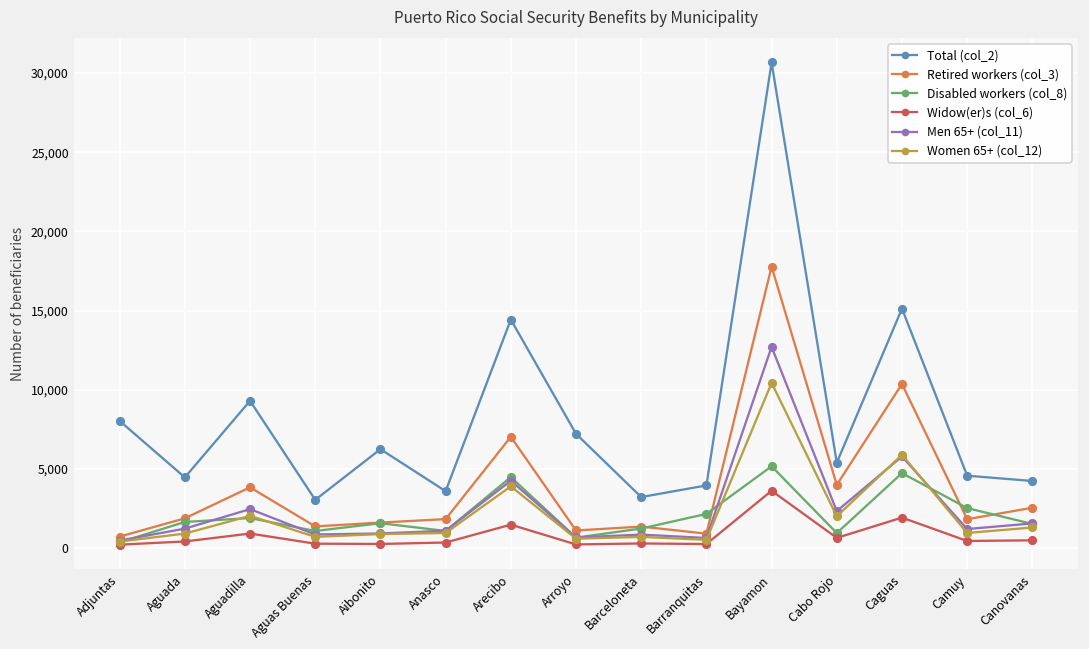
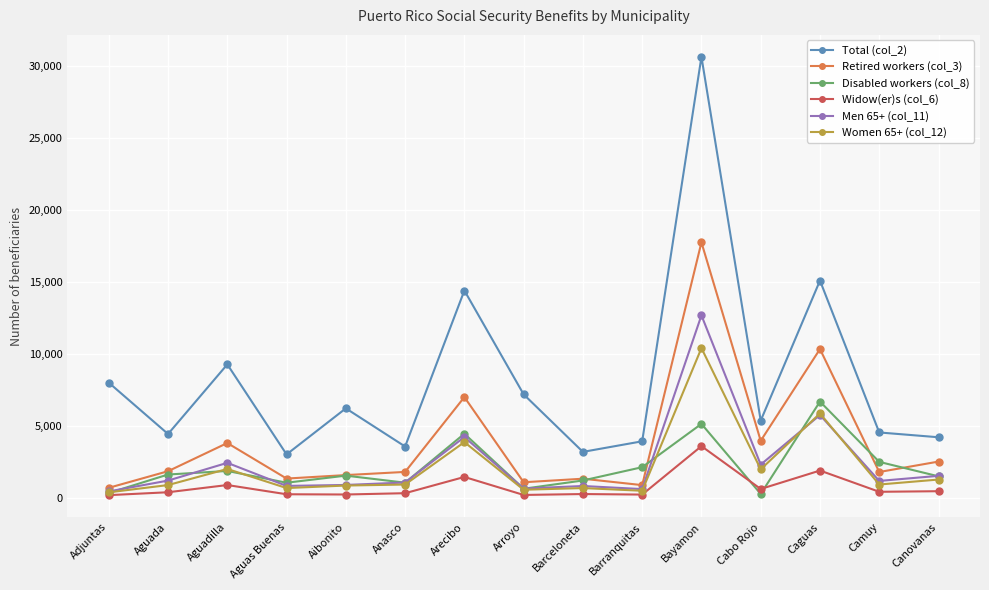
  {
    "Total (col_2)": {
      "Adjuntas": "8,000",
      "Aguada": "4,500",
      "Aguadilla": "9,300",
      "Aguas Buenas": "3,000",
      "Aibonito": "6,200",
      "Anasco": "3,600",
      "Arecibo": "14,400",
      "Arroyo": "7,200",
      "Barceloneta": "3,200",
      "Barranquitas": "4,000",
      "Bayamon": "30,700",
      "Cabo Rojo": "5,400",
      "Caguas": "15,100",
      "Camuy": "4,600",
      "Canovanas": "4,200"
    },
    "Disabled workers (col_8)": {
      "Aguada": "1,600",
      "Aguas Buenas": "1,100",
      "Arecibo": "4,500",
      "Barranquitas": "2,200",
      "Bayamon": "5,200",
-     "Cabo Rojo": "900",
-     "Caguas": "4,700",
+     "Cabo Rojo": "300",
+     "Caguas": "6,700",
      "Camuy": "2,500"
    },
    "Men 65+ (col_11)": {
      "Aguada": "1,200",
      "Aguadilla": "2,500",
      "Arecibo": "4,200",
      "Bayamon": "12,700",
      "Cabo Rojo": "2,300",
      "Camuy": "1,200"
    }
  }
